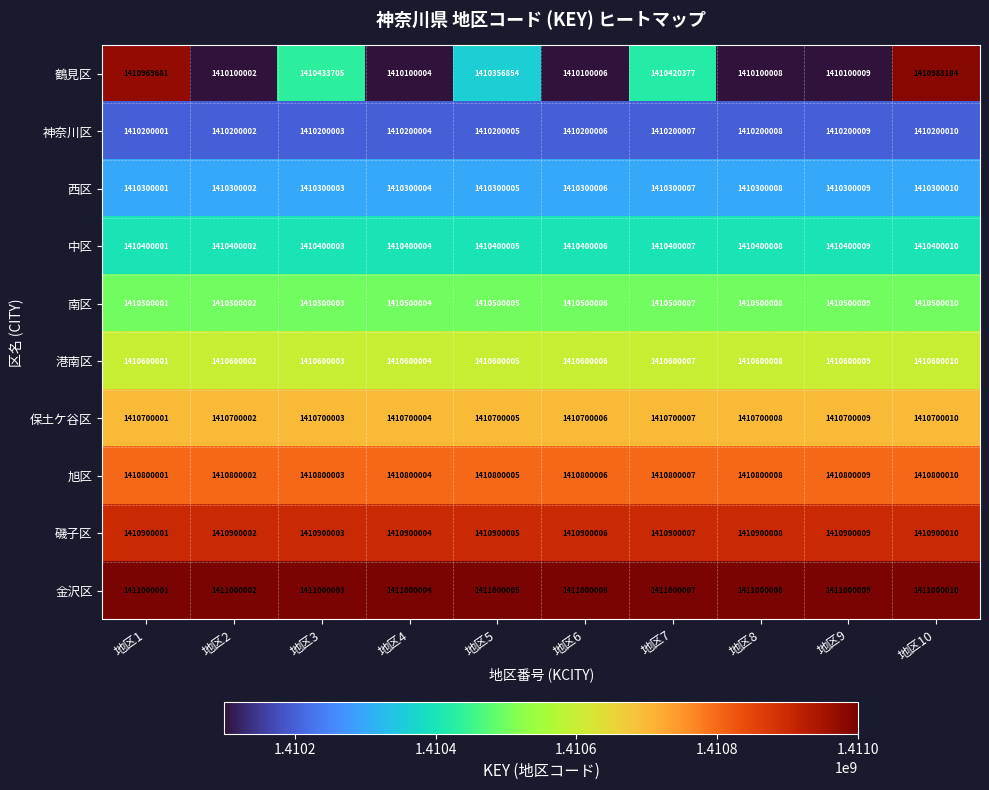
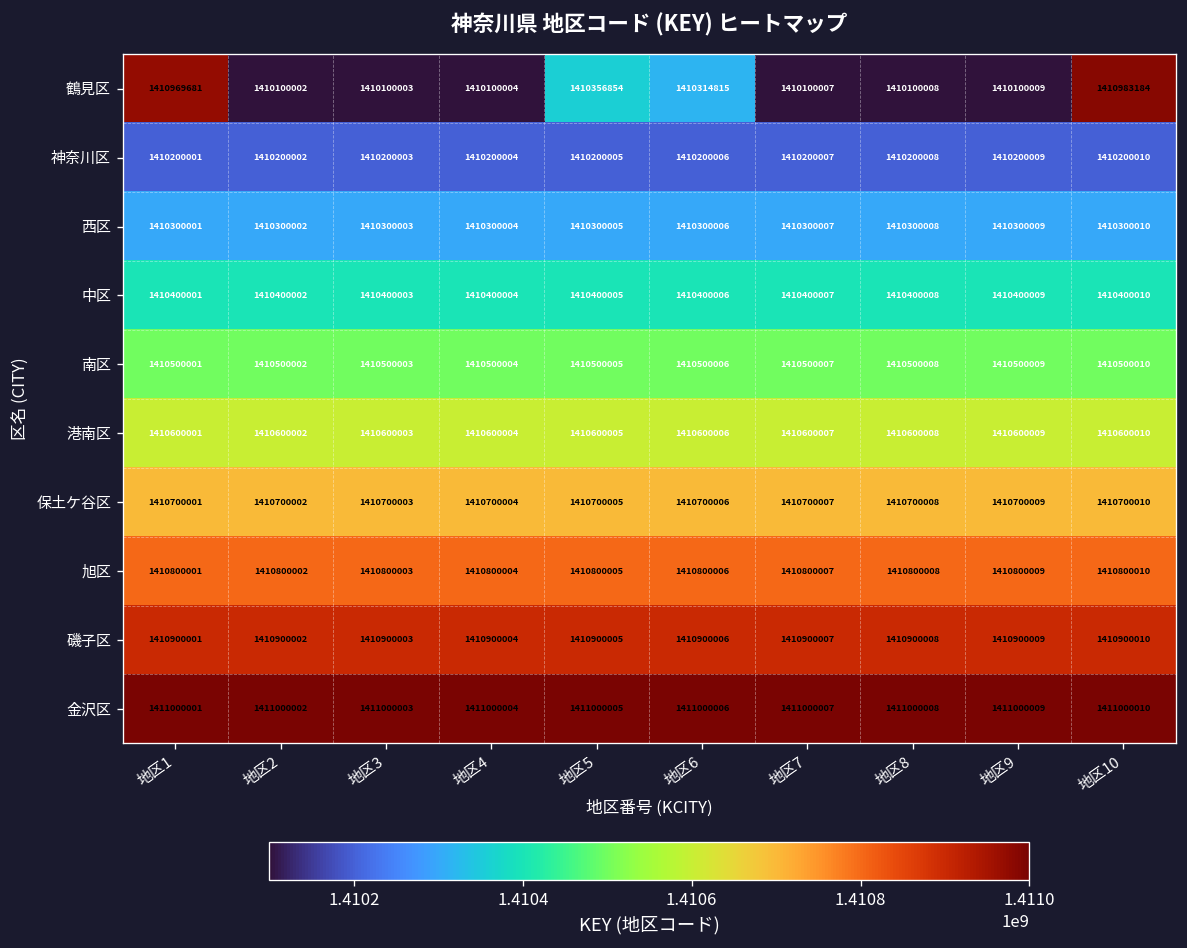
  {
    "鶴見区": {
      "地区1": 1410969681,
      "地区2": 1410100002,
-     "地区3": 1410433705,
+     "地区3": 1410100003,
      "地区4": 1410100004,
      "地区5": 1410356854,
-     "地区6": 1410100006,
-     "地区7": 1410420377,
+     "地区6": 1410314815,
+     "地区7": 1410100007,
      "地区8": 1410100008,
      "地区9": 1410100009,
      "地区10": 1410983184
    },
    "神奈川区": {
      "地区1": 1410200001,
      "地区2": 1410200002,
      "地区3": 1410200003,
      "地区4": 1410200004,
      "地区5": 1410200005,
      "地区6": 1410200006,
      "地区7": 1410200007,
      "地区8": 1410200008,
      "地区9": 1410200009,
      "地区10": 1410200010
    },
    "西区": {
      "地区1": 1410300001,
      "地区2": 1410300002,
      "地区3": 1410300003,
      "地区4": 1410300004,
      "地区5": 1410300005,
      "地区6": 1410300006,
      "地区7": 1410300007,
      "地区8": 1410300008,
      "地区9": 1410300009,
      "地区10": 1410300010
    },
    "中区": {
      "地区1": 1410400001,
      "地区2": 1410400002,
      "地区3": 1410400003,
      "地区4": 1410400004,
      "地区5": 1410400005,
      "地区6": 1410400006,
      "地区7": 1410400007,
      "地区8": 1410400008,
      "地区9": 1410400009,
      "地区10": 1410400010
    },
    "南区": {
      "地区1": 1410500001,
      "地区2": 1410500002,
      "地区3": 1410500003,
      "地区4": 1410500004,
      "地区5": 1410500005,
      "地区6": 1410500006,
      "地区7": 1410500007,
      "地区8": 1410500008,
      "地区9": 1410500009,
      "地区10": 1410500010
    },
    "港南区": {
      "地区1": 1410600001,
      "地区2": 1410600002,
      "地区3": 1410600003,
      "地区4": 1410600004,
      "地区5": 1410600005,
      "地区6": 1410600006,
      "地区7": 1410600007,
      "地区8": 1410600008,
      "地区9": 1410600009,
      "地区10": 1410600010
    },
    "保土ケ谷区": {
      "地区1": 1410700001,
      "地区2": 1410700002,
      "地区3": 1410700003,
      "地区4": 1410700004,
      "地区5": 1410700005,
      "地区6": 1410700006,
      "地区7": 1410700007,
      "地区8": 1410700008,
      "地区9": 1410700009,
      "地区10": 1410700010
    },
    "旭区": {
      "地区1": 1410800001,
      "地区2": 1410800002,
      "地区3": 1410800003,
      "地区4": 1410800004,
      "地区5": 1410800005,
      "地区6": 1410800006,
      "地区7": 1410800007,
      "地区8": 1410800008,
      "地区9": 1410800009,
      "地区10": 1410800010
    },
    "磯子区": {
      "地区1": 1410900001,
      "地区2": 1410900002,
      "地区3": 1410900003,
      "地区4": 1410900004,
      "地区5": 1410900005,
      "地区6": 1410900006,
      "地区7": 1410900007,
      "地区8": 1410900008,
      "地区9": 1410900009,
      "地区10": 1410900010
    },
    "金沢区": {
      "地区1": 1411000001,
      "地区2": 1411000002,
      "地区3": 1411000003,
      "地区4": 1411000004,
      "地区5": 1411000005,
      "地区6": 1411000006,
      "地区7": 1411000007,
      "地区8": 1411000008,
      "地区9": 1411000009,
      "地区10": 1411000010
    }
  }
